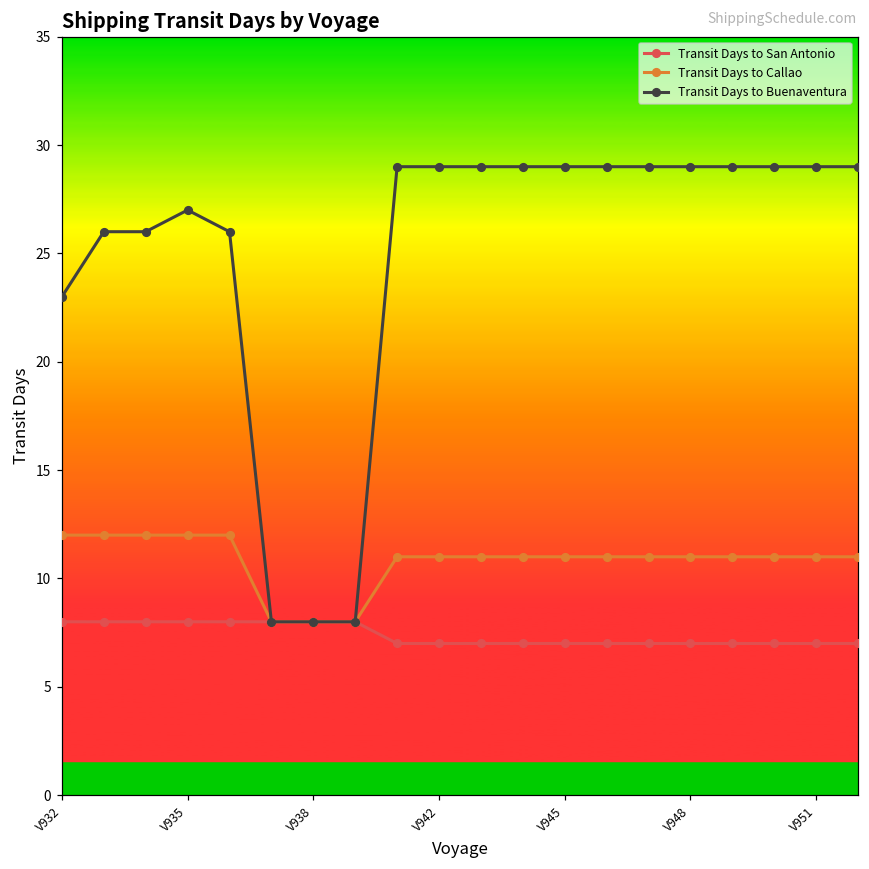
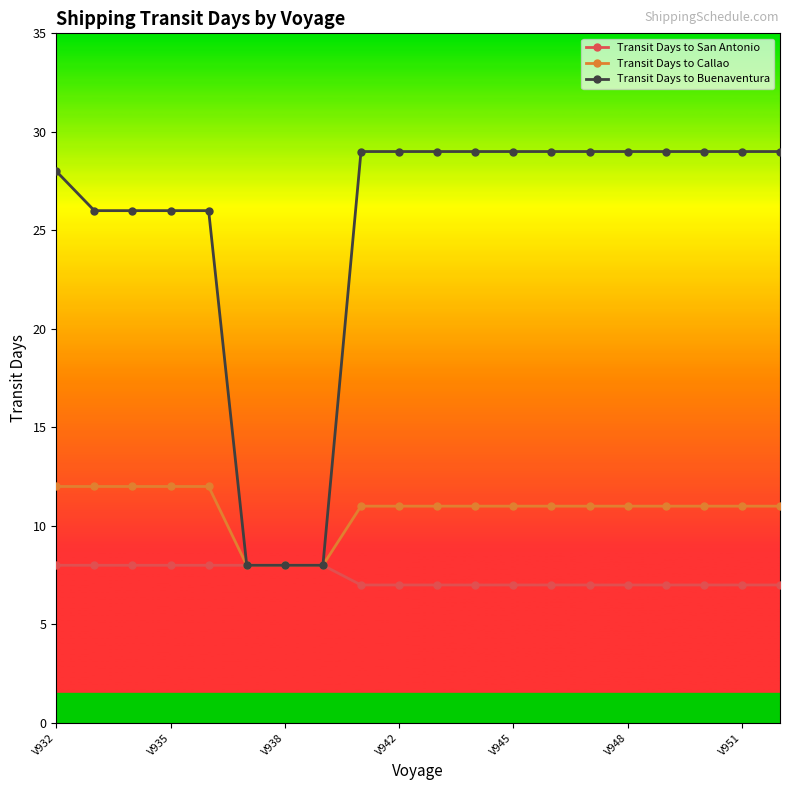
  {
    "Transit Days to Buenaventura": {
-     "V932": 23,
-     "V935": 27,
+     "V932": 28,
+     "V935": 26,
      "V942": 29,
      "V945": 29,
      "V948": 29,
      "V951": 29
    }
  }
